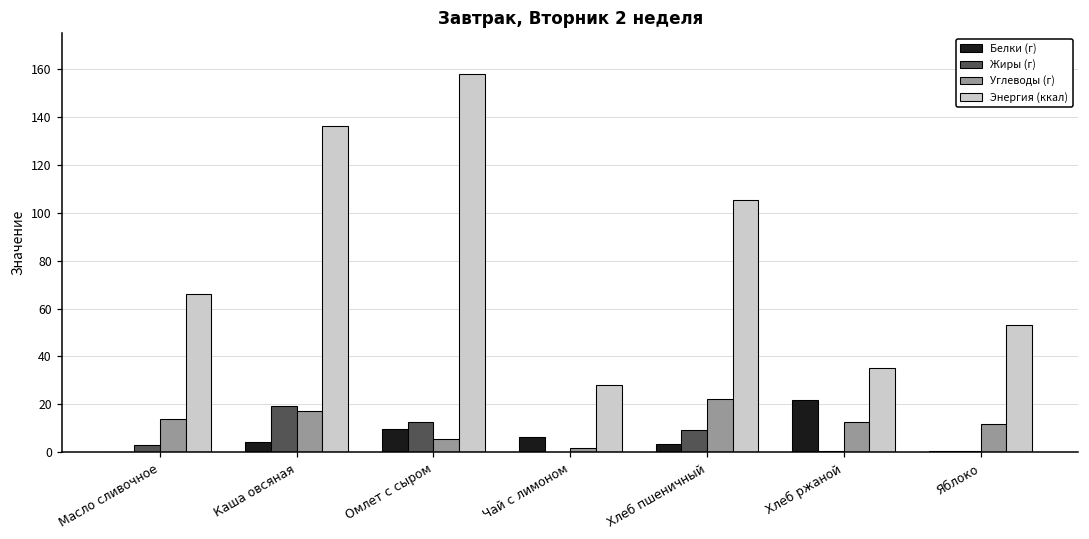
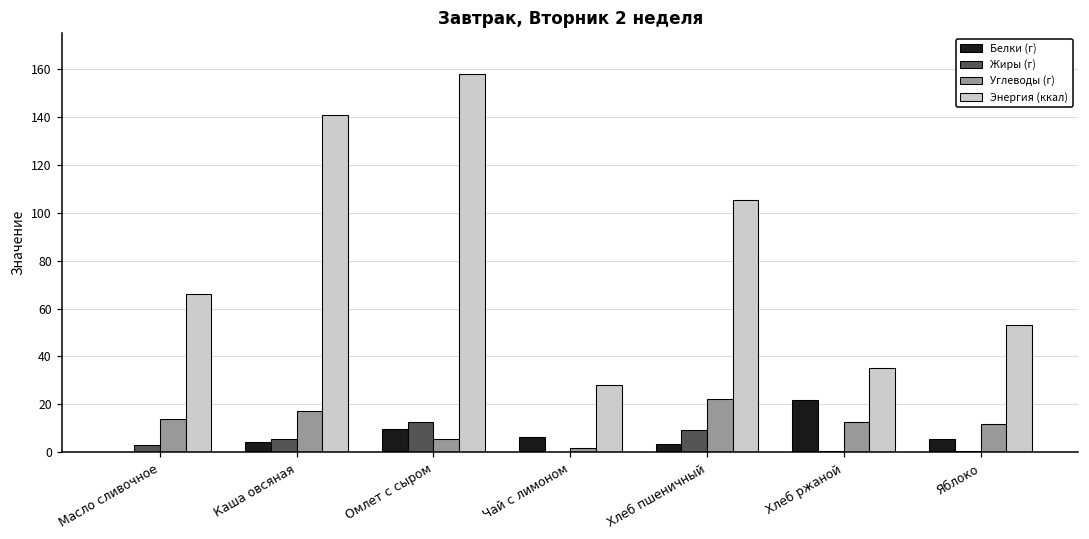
  {
    "Белки (г)": {
      "Каша овсяная": 4,
      "Омлет с сыром": 10,
      "Чай с лимоном": 6,
      "Хлеб пшеничный": 3,
      "Хлеб ржаной": 22,
-     "Яблоко": 1
+     "Яблоко": 5
    },
    "Жиры (г)": {
      "Масло сливочное": 3,
-     "Каша овсяная": 19,
+     "Каша овсяная": 6,
      "Омлет с сыром": 13,
      "Хлеб пшеничный": 9
    },
    "Углеводы (г)": {
      "Масло сливочное": 14,
      "Каша овсяная": 17,
      "Омлет с сыром": 5,
      "Чай с лимоном": 2,
      "Хлеб пшеничный": 22,
      "Хлеб ржаной": 13,
      "Яблоко": 12
    },
    "Энергия (ккал)": {
      "Масло сливочное": 66,
-     "Каша овсяная": 136,
+     "Каша овсяная": 141,
      "Омлет с сыром": 158,
      "Чай с лимоном": 28,
      "Хлеб пшеничный": 106,
      "Хлеб ржаной": 35,
      "Яблоко": 53
    }
  }
